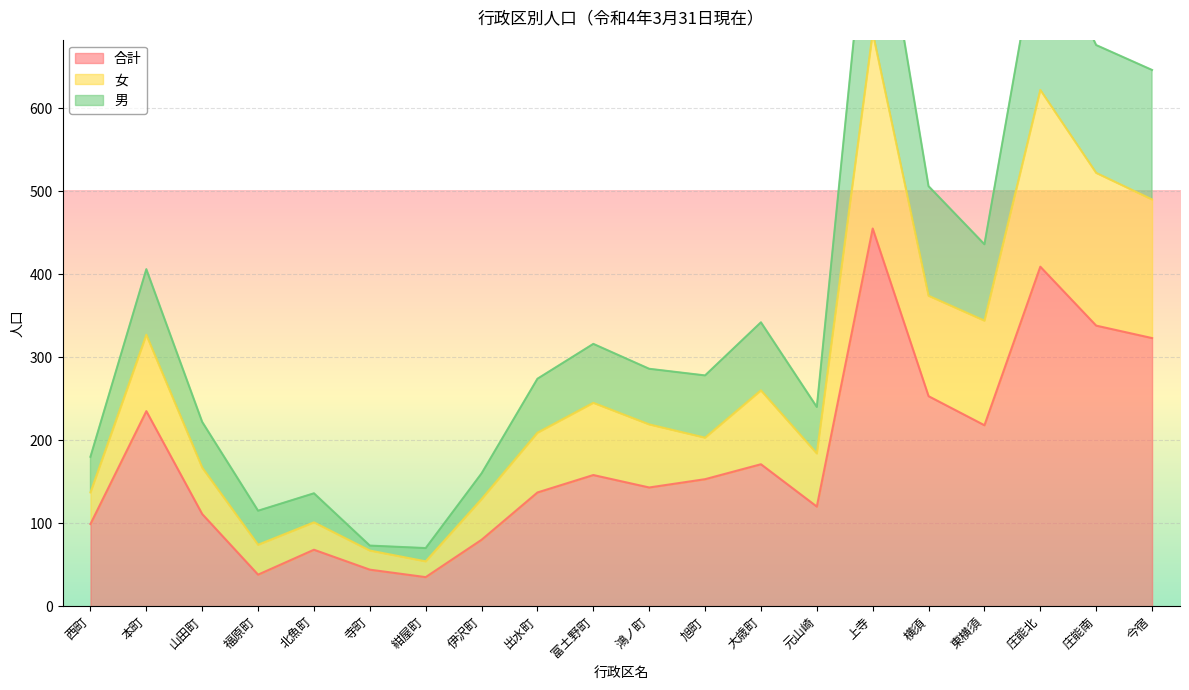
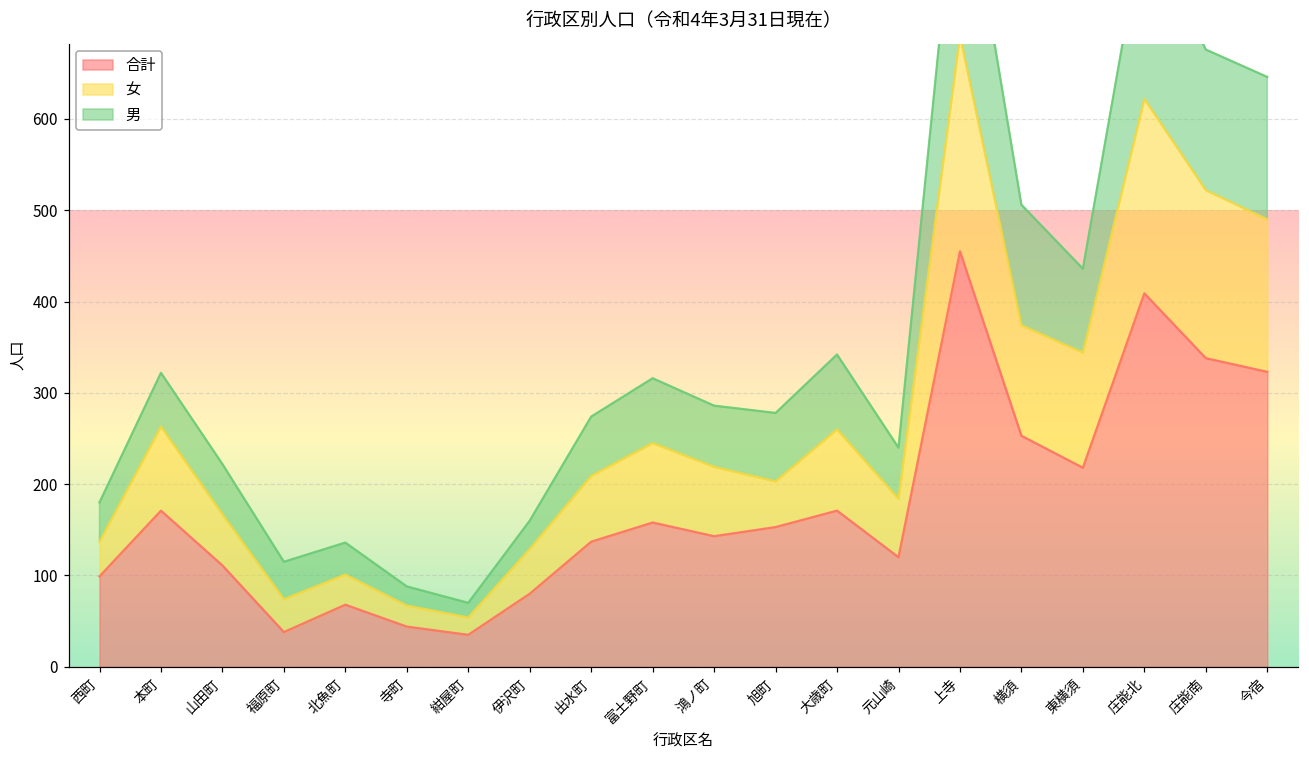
  {
    "合計": {
      "西町": 100,
-     "本町": 240,
+     "本町": 170,
      "山田町": 110,
      "福原町": 40,
      "北魚町": 70,
      "寺町": 40,
      "紺屋町": 40,
      "伊沢町": 80,
      "出水町": 140,
      "富土野町": 160,
      "鴻ノ町": 140,
      "旭町": 150,
      "大歳町": 170,
      "元山崎": 120,
      "上寺": 460,
      "横須": 250,
      "東横須": 220,
      "庄能北": 410,
      "庄能南": 340,
      "今宿": 320
    },
    "女": {
      "西町": 40,
      "本町": 90,
      "山田町": 60,
      "福原町": 40,
      "北魚町": 30,
      "寺町": 20,
      "紺屋町": 20,
      "伊沢町": 50,
      "出水町": 70,
      "富土野町": 90,
      "鴻ノ町": 80,
      "旭町": 50,
      "大歳町": 90,
      "元山崎": 60,
      "横須": 120,
      "東横須": 130,
      "庄能北": 210,
      "庄能南": 180,
      "今宿": 170
    },
    "男": {
      "西町": 40,
-     "本町": 80,
+     "本町": 60,
      "山田町": 60,
      "福原町": 40,
      "北魚町": 40,
-     "寺町": 10,
+     "寺町": 20,
      "紺屋町": 20,
      "伊沢町": 30,
      "出水町": 70,
      "富土野町": 70,
      "鴻ノ町": 70,
      "旭町": 80,
      "大歳町": 80,
      "元山崎": 60,
      "横須": 130,
      "東横須": 90,
      "庄能南": 150,
      "今宿": 160
    }
  }
